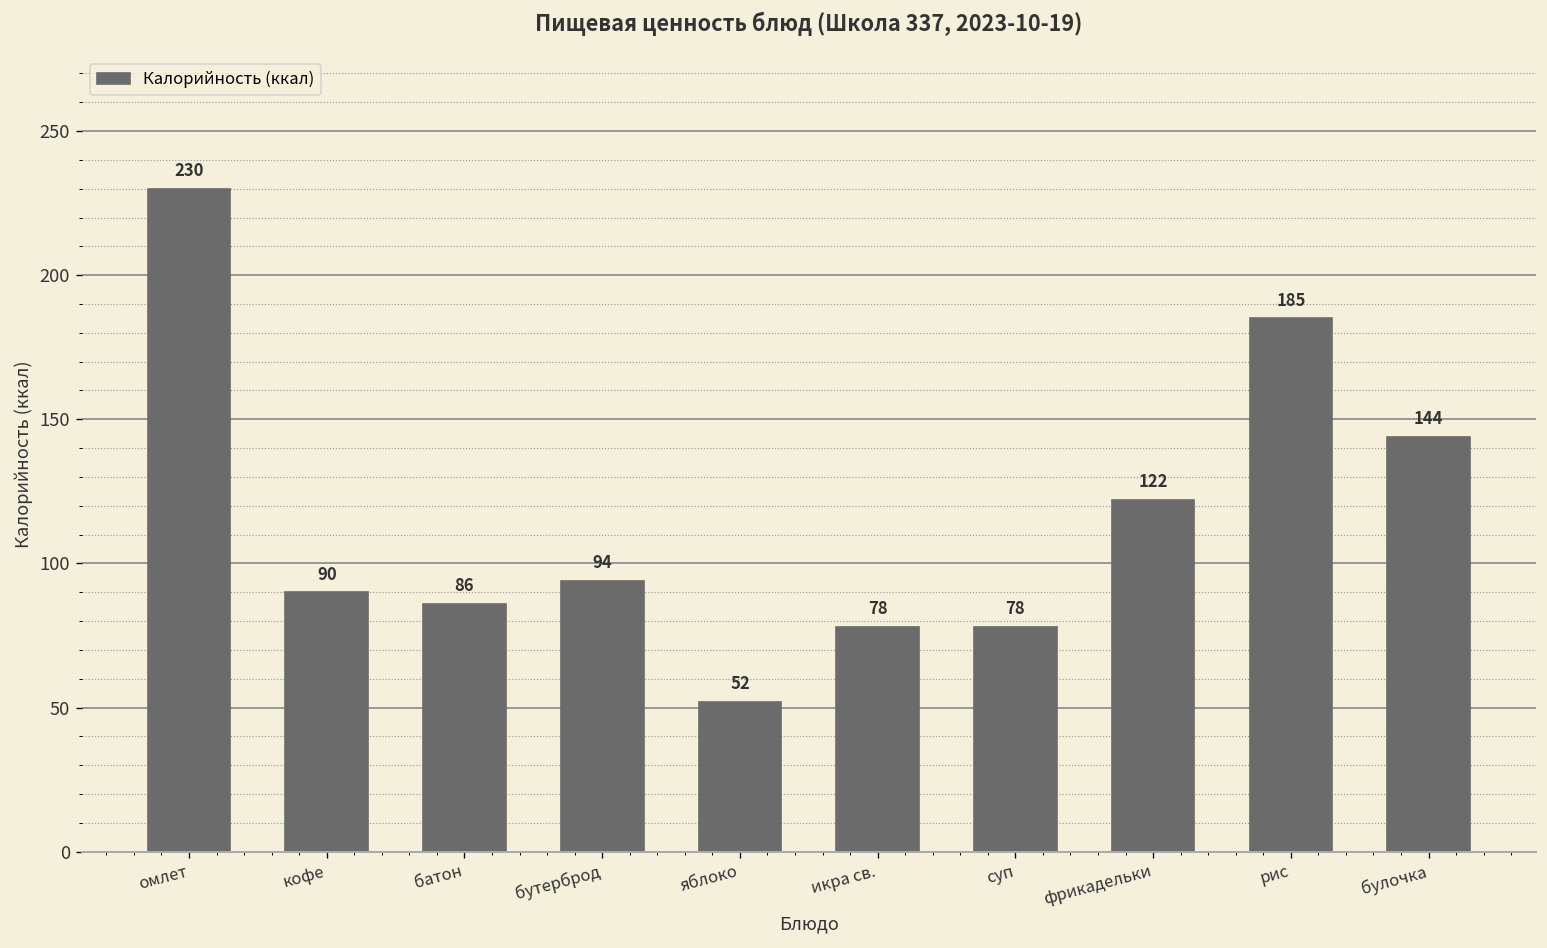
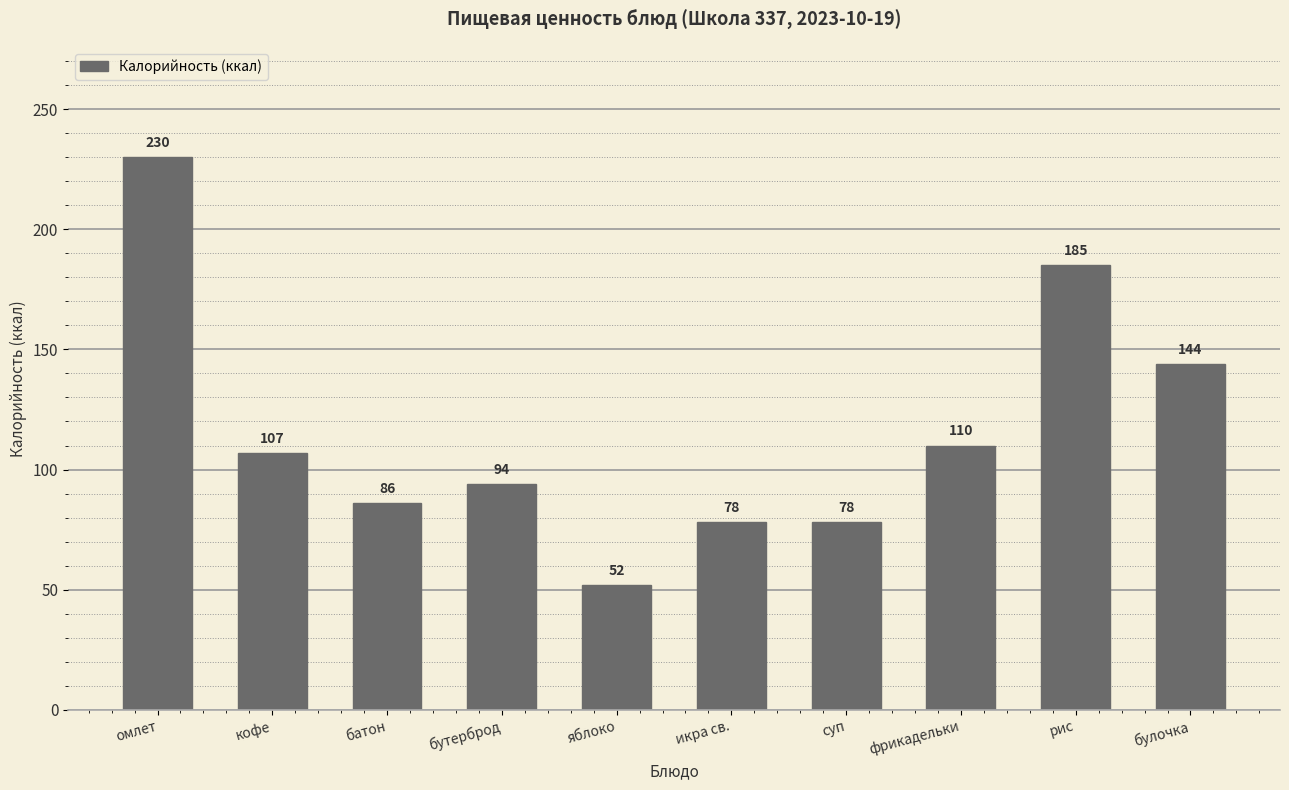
  {
    "омлет": 230,
-   "кофе": 90,
+   "кофе": 107,
    "батон": 86,
    "бутерброд": 94,
    "яблоко": 52,
    "икра св.": 78,
    "суп": 78,
-   "фрикадельки": 122,
+   "фрикадельки": 110,
    "рис": 185,
    "булочка": 144
  }
